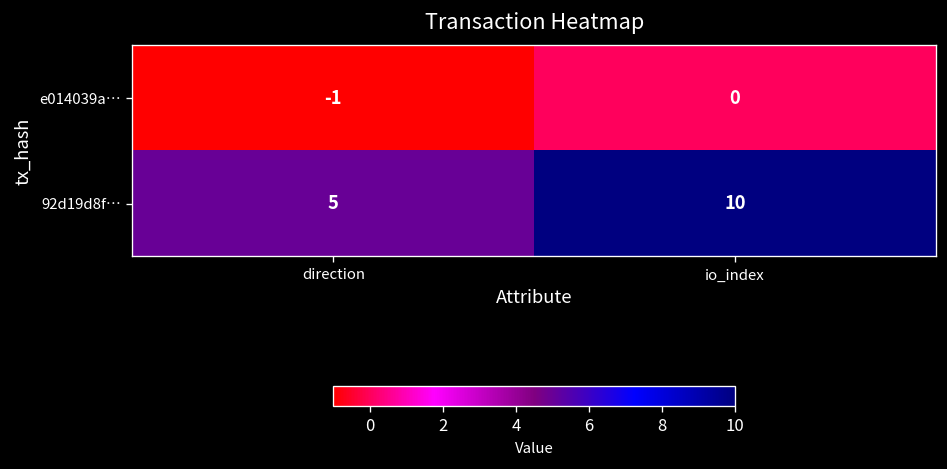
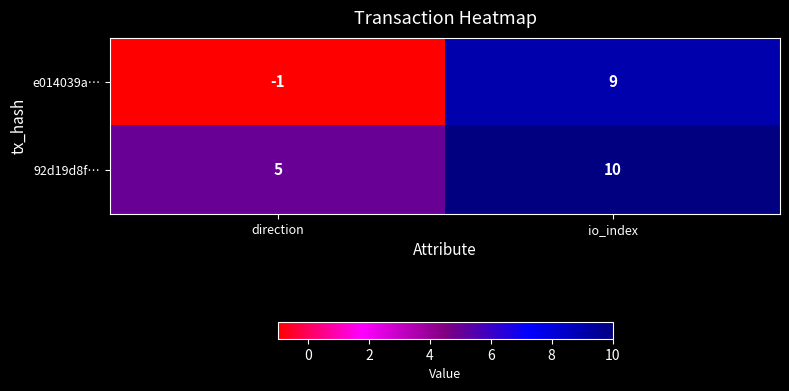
  {
    "e014039a…": {
      "direction": -1,
-     "io_index": 0
+     "io_index": 9
    },
    "92d19d8f…": {
      "direction": 5,
      "io_index": 10
    }
  }
